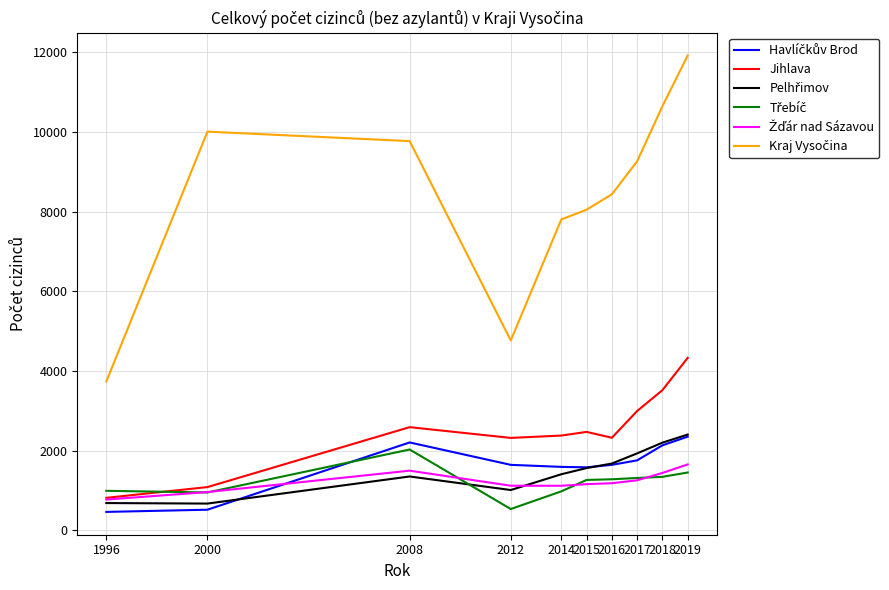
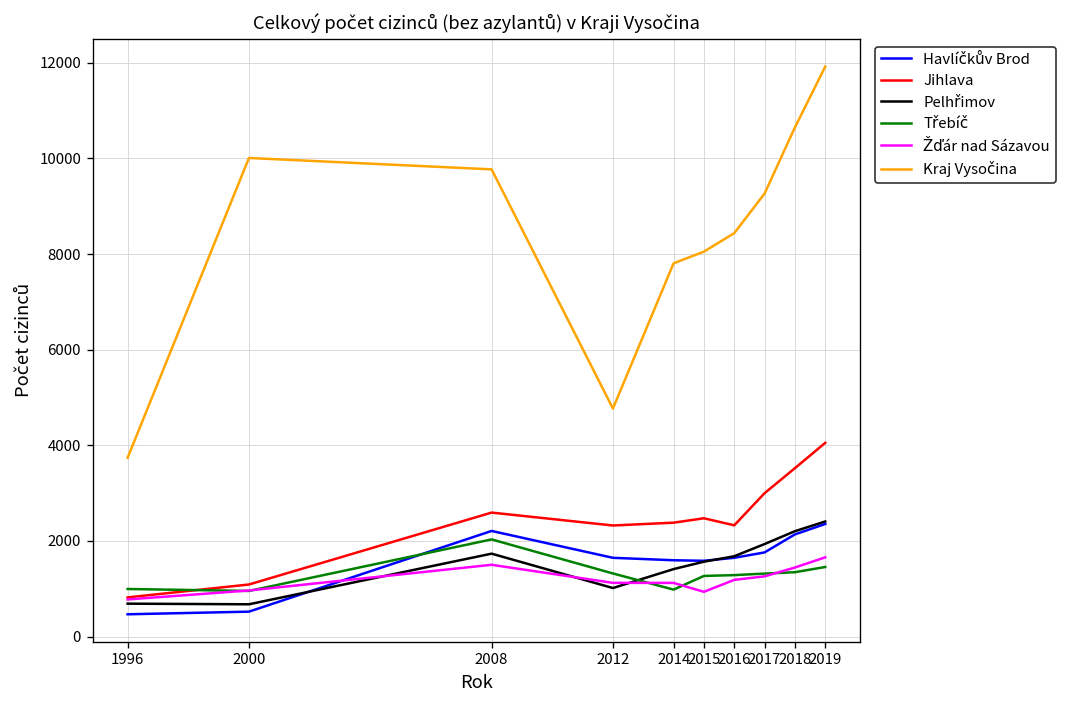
  {
    "Havlíčkův Brod": {
      "1996": 500,
      "2000": 500,
      "2008": 2200,
      "2012": 1600,
      "2014": 1600,
      "2017": 1800,
      "2018": 2100
    },
    "Jihlava": {
      "2000": 1100,
      "2008": 2600,
      "2012": 2300,
      "2014": 2400,
      "2015": 2500,
      "2016": 2300,
      "2017": 3000,
      "2018": 3500,
-     "2019": 4300
+     "2019": 4100
    },
    "Pelhřimov": {
      "1996": 700,
      "2000": 700,
-     "2008": 1400,
+     "2008": 1700,
      "2012": 1000,
      "2014": 1400,
      "2017": 1900,
      "2018": 2200
    },
    "Třebíč": {
      "1996": 1000,
      "2008": 2000,
-     "2012": 500,
+     "2012": 1300,
      "2014": 1000,
      "2015": 1300,
      "2016": 1300,
      "2018": 1300,
      "2019": 1500
    },
    "Žďár nad Sázavou": {
      "2008": 1500,
      "2012": 1100,
      "2014": 1100,
-     "2015": 1200,
+     "2015": 900,
      "2016": 1200,
      "2018": 1400,
      "2019": 1700
    },
    "Kraj Vysočina": {
      "1996": 3700,
      "2000": 10000,
      "2008": 9800,
      "2012": 4800,
      "2014": 7800,
      "2015": 8100,
      "2016": 8400,
      "2017": 9300,
      "2018": 10600,
      "2019": 11900
    }
  }
